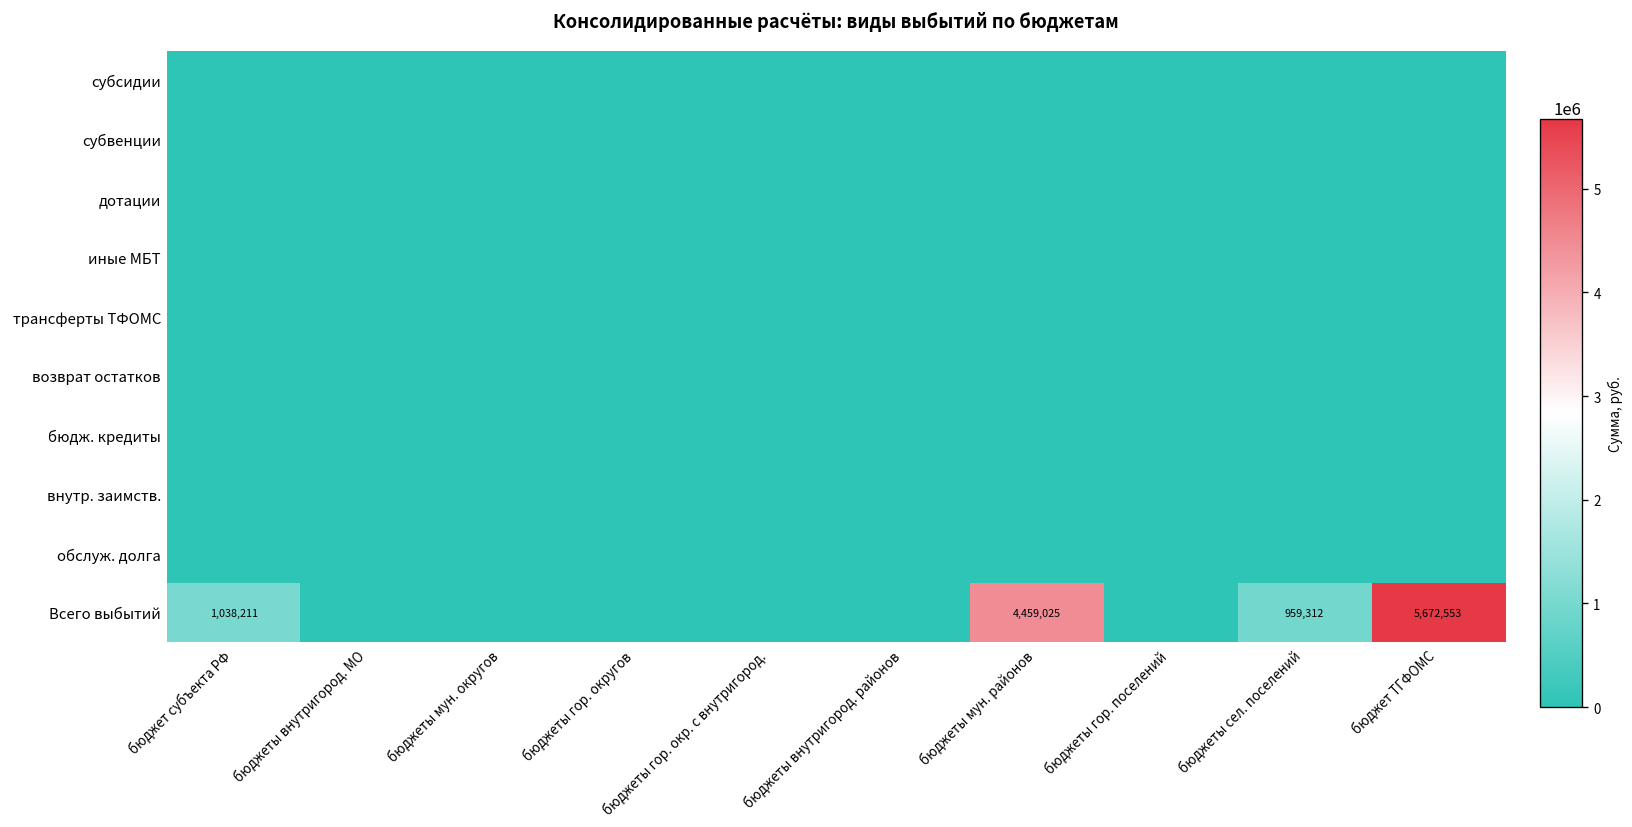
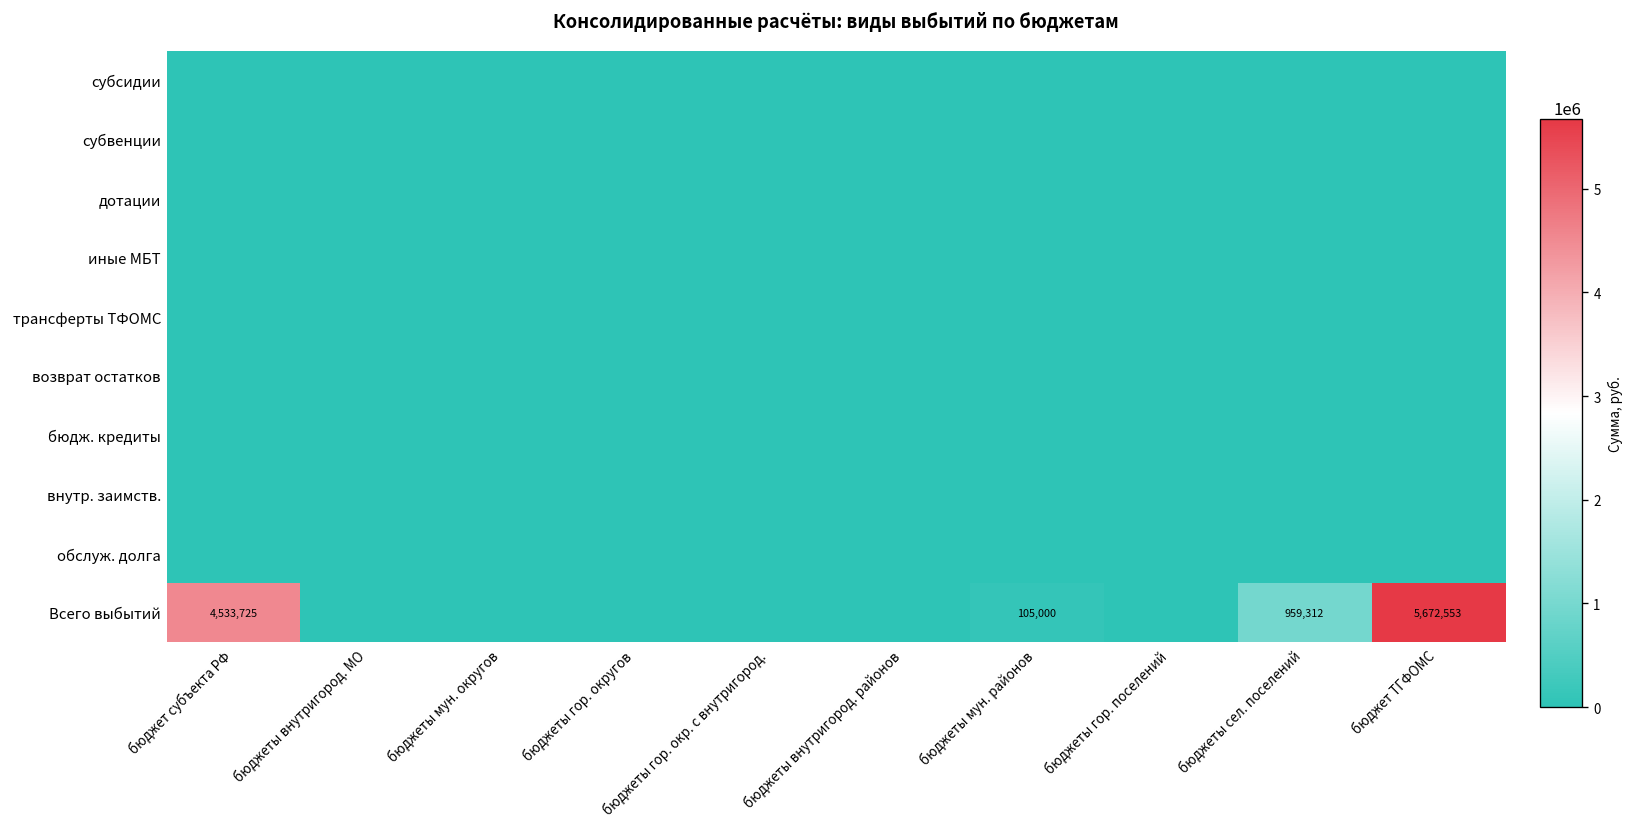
  {
    "Всего выбытий": {
-     "бюджет субъекта РФ": "1,038,211",
-     "бюджеты мун. районов": "4,459,025",
+     "бюджет субъекта РФ": "4,533,725",
+     "бюджеты мун. районов": "105,000",
      "бюджеты сел. поселений": "959,312",
      "бюджет ТГФОМС": "5,672,553"
    }
  }
